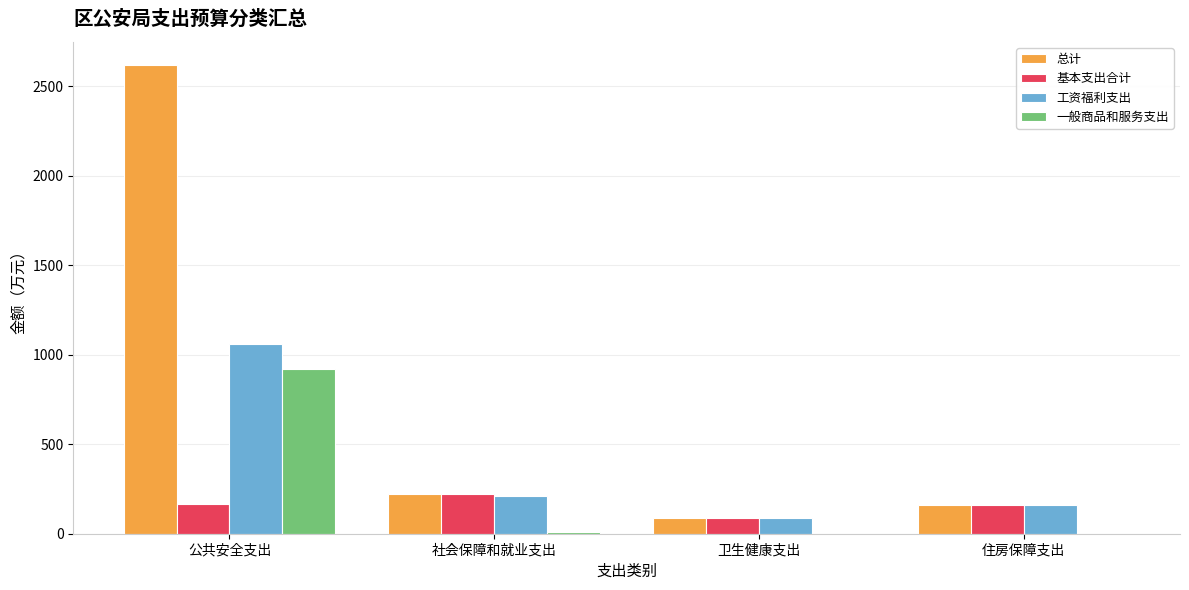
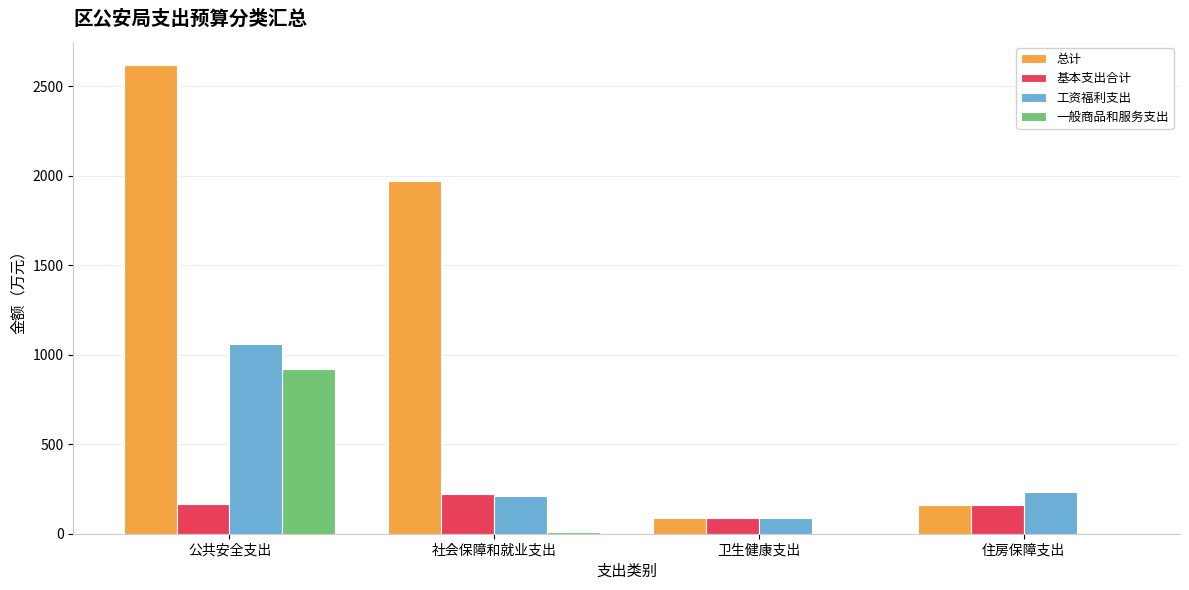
  {
    "总计": {
      "公共安全支出": 2620,
-     "社会保障和就业支出": 220,
+     "社会保障和就业支出": 1970,
      "卫生健康支出": 90,
      "住房保障支出": 160
    },
    "基本支出合计": {
      "公共安全支出": 170,
      "社会保障和就业支出": 220,
      "卫生健康支出": 90,
      "住房保障支出": 160
    },
    "工资福利支出": {
      "公共安全支出": 1060,
      "社会保障和就业支出": 210,
      "卫生健康支出": 90,
-     "住房保障支出": 160
+     "住房保障支出": 230
    },
    "一般商品和服务支出": {
      "公共安全支出": 920,
      "卫生健康支出": 0,
      "住房保障支出": 0
    }
  }
